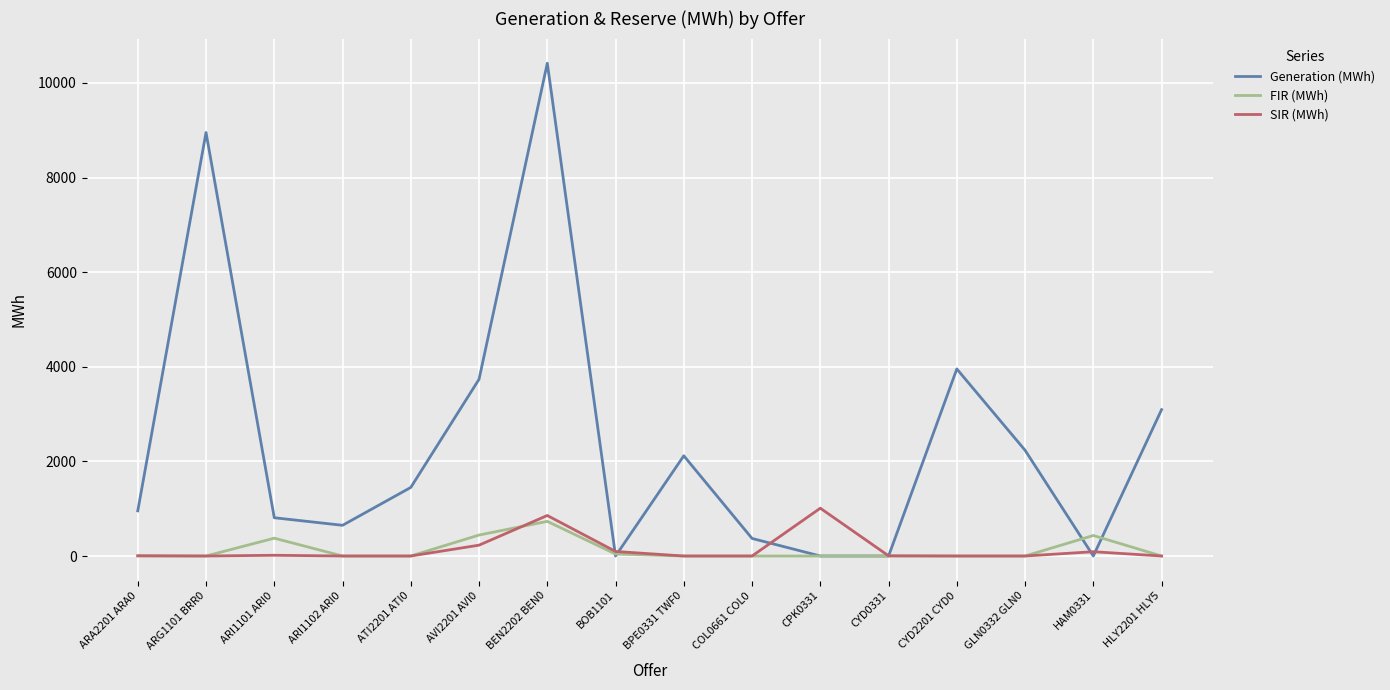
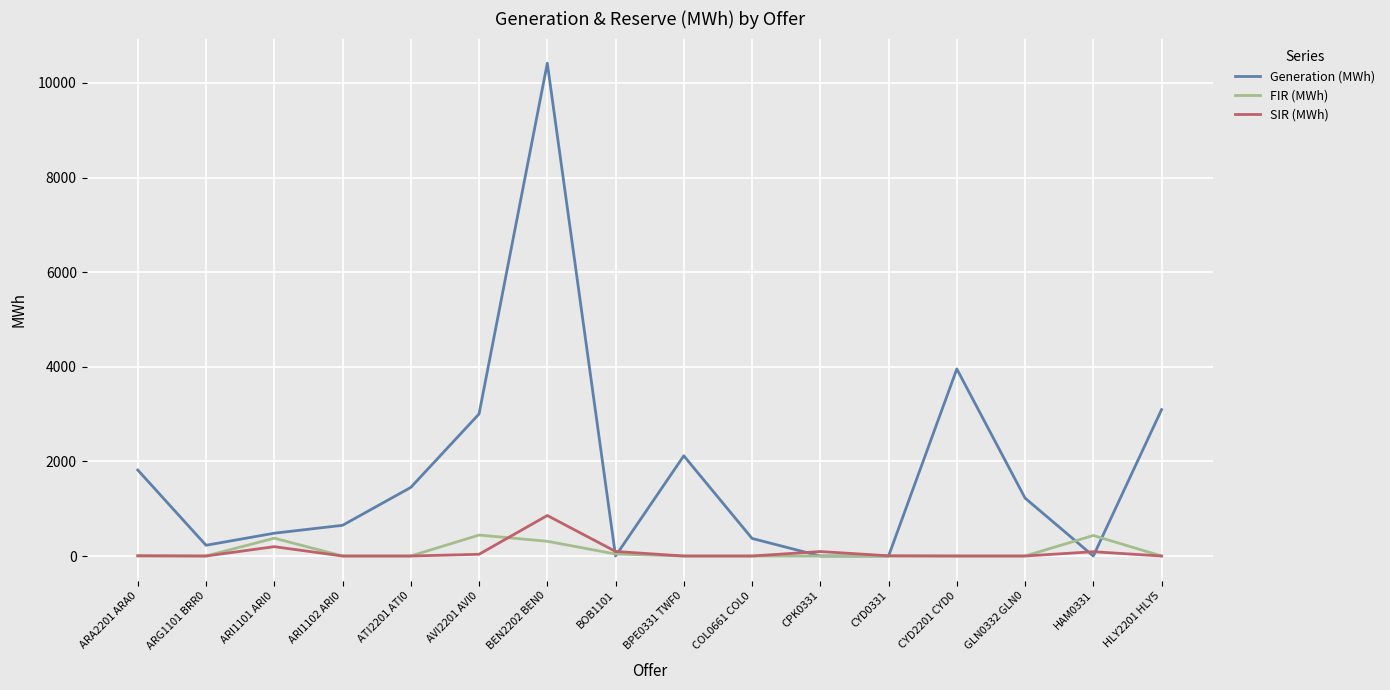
  {
    "Generation (MWh)": {
-     "ARA2201 ARA0": 1000,
-     "ARG1101 BRR0": 9000,
-     "ARI1101 ARI0": 800,
+     "ARA2201 ARA0": 1800,
+     "ARG1101 BRR0": 200,
+     "ARI1101 ARI0": 500,
      "ARI1102 ARI0": 600,
      "ATI2201 ATI0": 1400,
-     "AVI2201 AVI0": 3700,
+     "AVI2201 AVI0": 3000,
      "BEN2202 BEN0": 10400,
      "BPE0331 TWF0": 2100,
      "COL0661 COL0": 400,
      "CYD2201 CYD0": 4000,
-     "GLN0332 GLN0": 2200,
+     "GLN0332 GLN0": 1200,
      "HAM0331": 0,
      "HLY2201 HLY5": 3100
    },
    "FIR (MWh)": {
      "ARI1101 ARI0": 400,
      "AVI2201 AVI0": 400,
-     "BEN2202 BEN0": 700,
+     "BEN2202 BEN0": 300,
      "HAM0331": 400
    },
    "SIR (MWh)": {
-     "ARI1101 ARI0": 0,
-     "AVI2201 AVI0": 200,
+     "ARI1101 ARI0": 200,
+     "AVI2201 AVI0": 0,
      "BEN2202 BEN0": 900,
-     "CPK0331": 1000,
+     "CPK0331": 100,
      "HAM0331": 100
    }
  }
